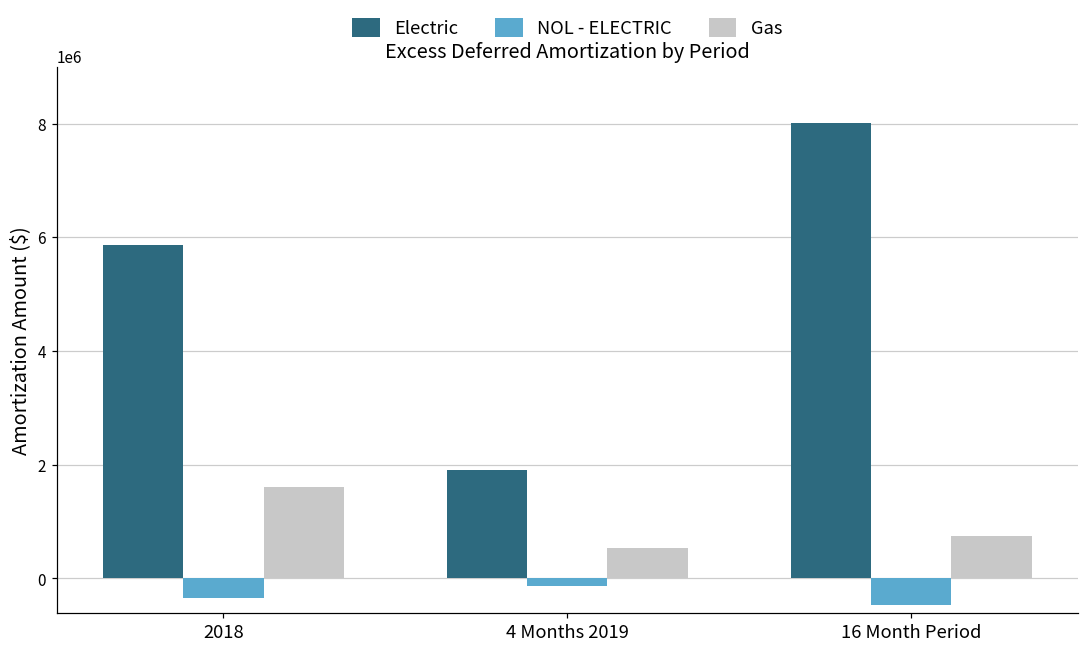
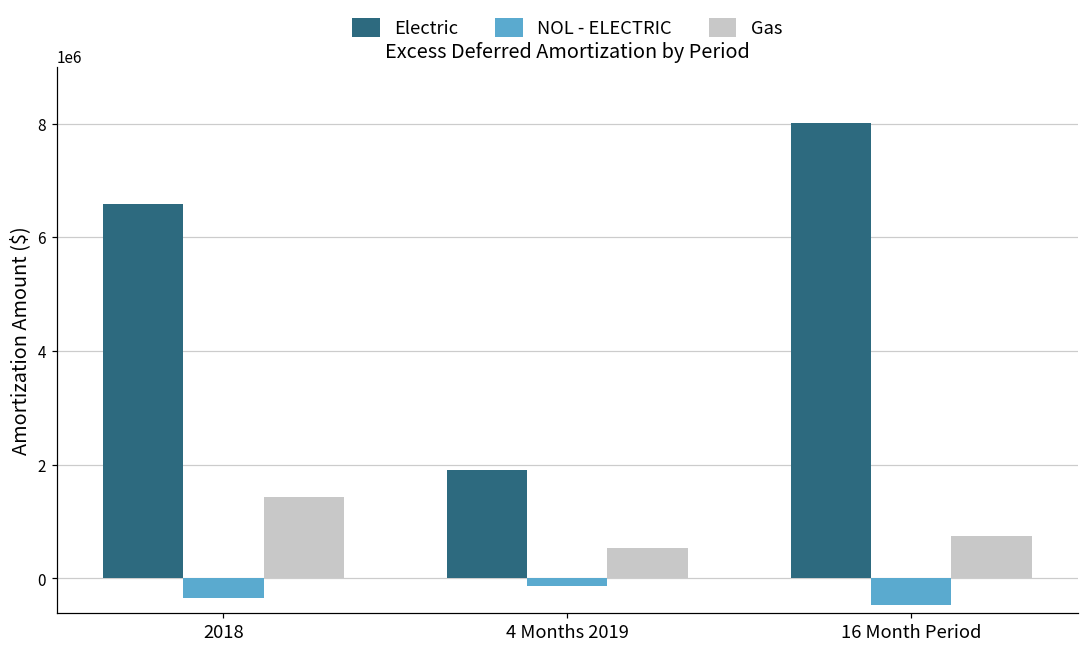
  {
    "Electric": {
-     "2018": 5900000,
+     "2018": 6600000,
      "4 Months 2019": 1900000,
      "16 Month Period": 8000000
    },
    "NOL - ELECTRIC": {
      "2018": -300000,
      "4 Months 2019": -100000,
      "16 Month Period": -500000
    },
    "Gas": {
-     "2018": 1600000,
+     "2018": 1400000,
      "4 Months 2019": 500000,
      "16 Month Period": 800000
    }
  }
